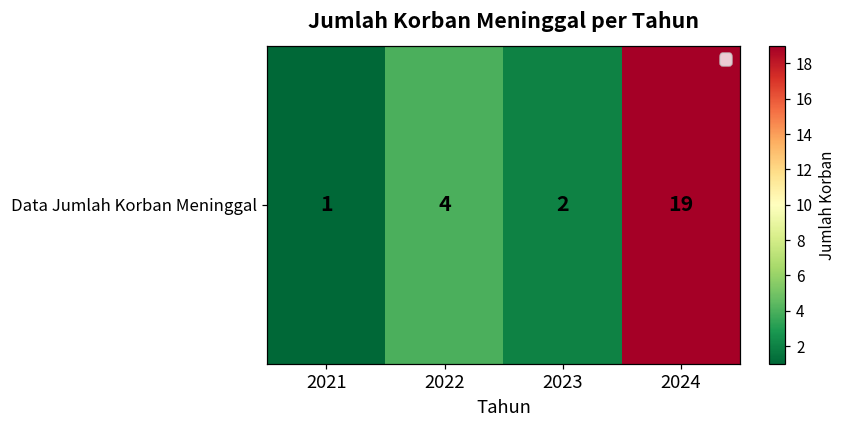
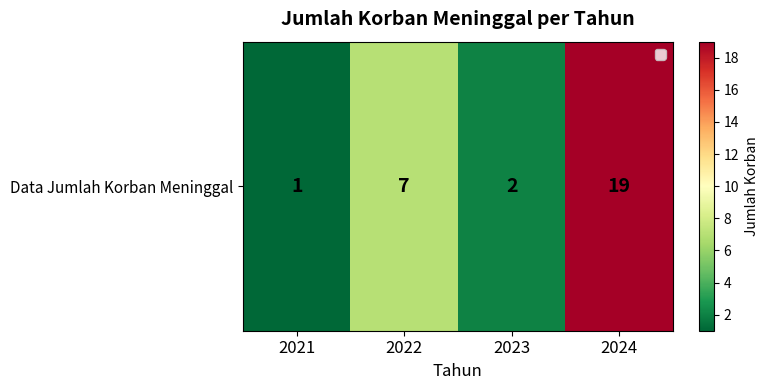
  {
    "Data Jumlah Korban Meninggal": {
      "2021": 1,
-     "2022": 4,
+     "2022": 7,
      "2023": 2,
      "2024": 19
    }
  }
